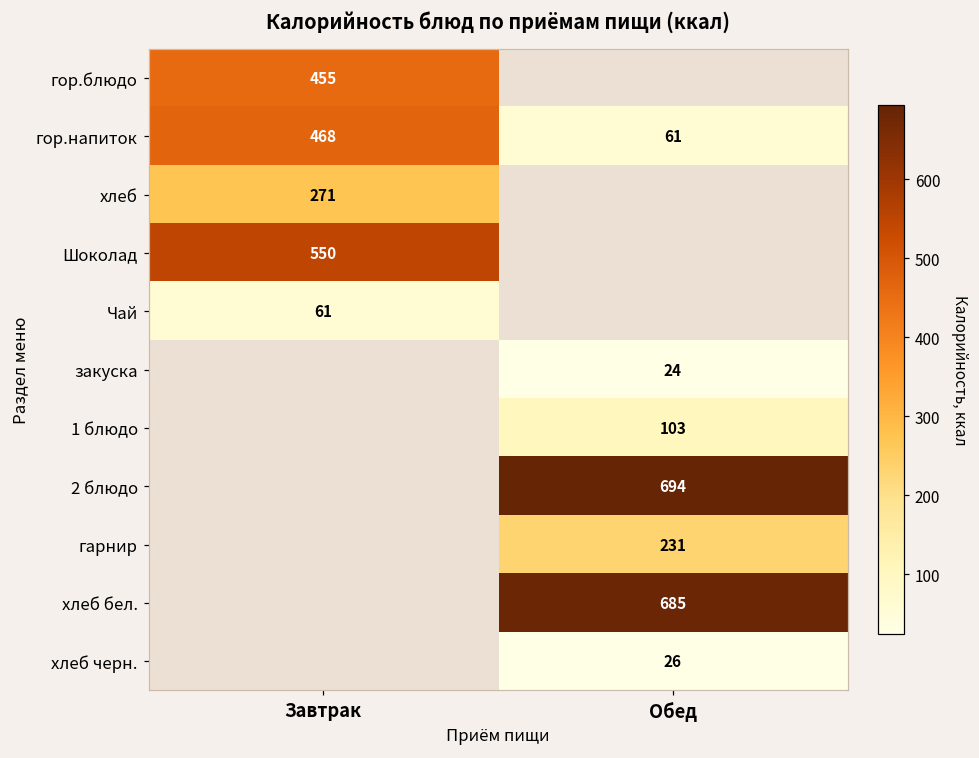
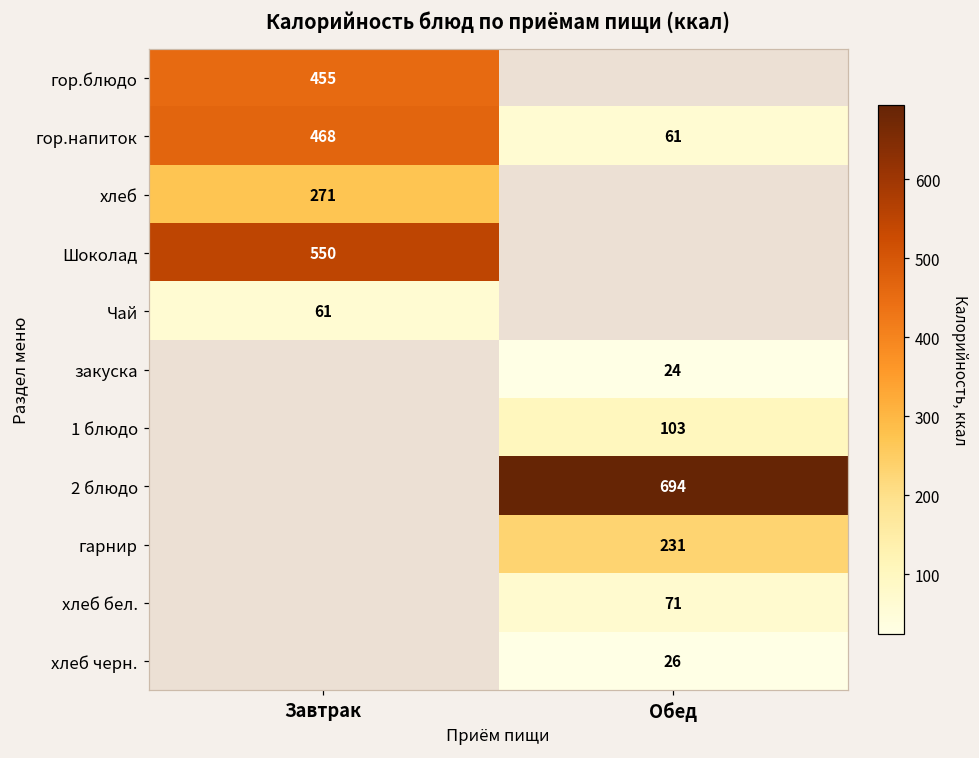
  {
    "гор.блюдо": {
      "Завтрак": 455
    },
    "гор.напиток": {
      "Завтрак": 468,
      "Обед": 61
    },
    "хлеб": {
      "Завтрак": 271
    },
    "Шоколад": {
      "Завтрак": 550
    },
    "Чай": {
      "Завтрак": 61
    },
    "закуска": {
      "Обед": 24
    },
    "1 блюдо": {
      "Обед": 103
    },
    "2 блюдо": {
      "Обед": 694
    },
    "гарнир": {
      "Обед": 231
    },
    "хлеб бел.": {
-     "Обед": 685
+     "Обед": 71
    },
    "хлеб черн.": {
      "Обед": 26
    }
  }
